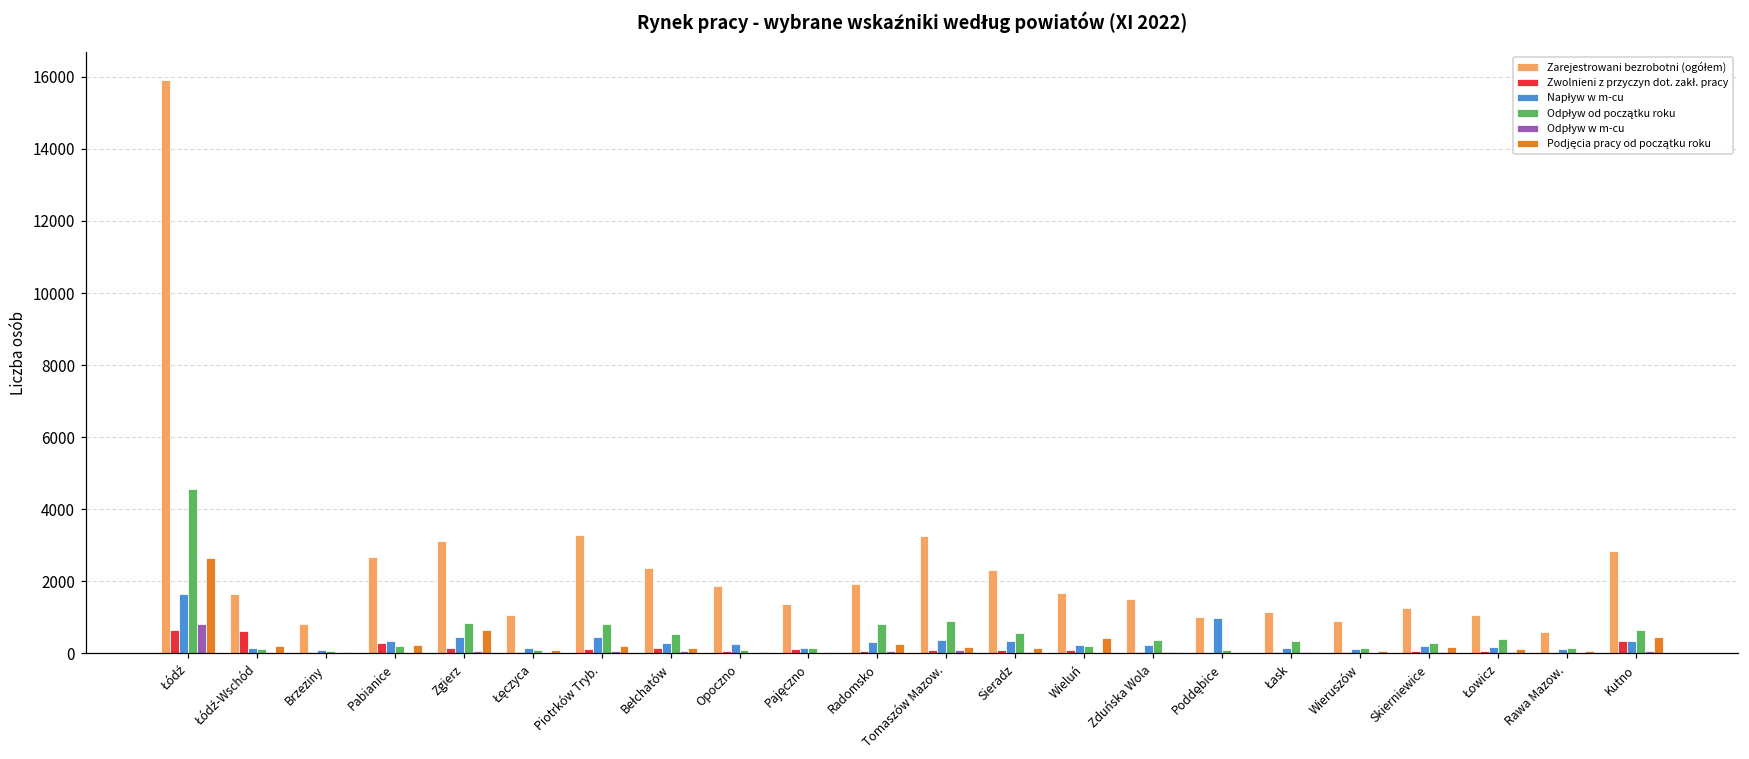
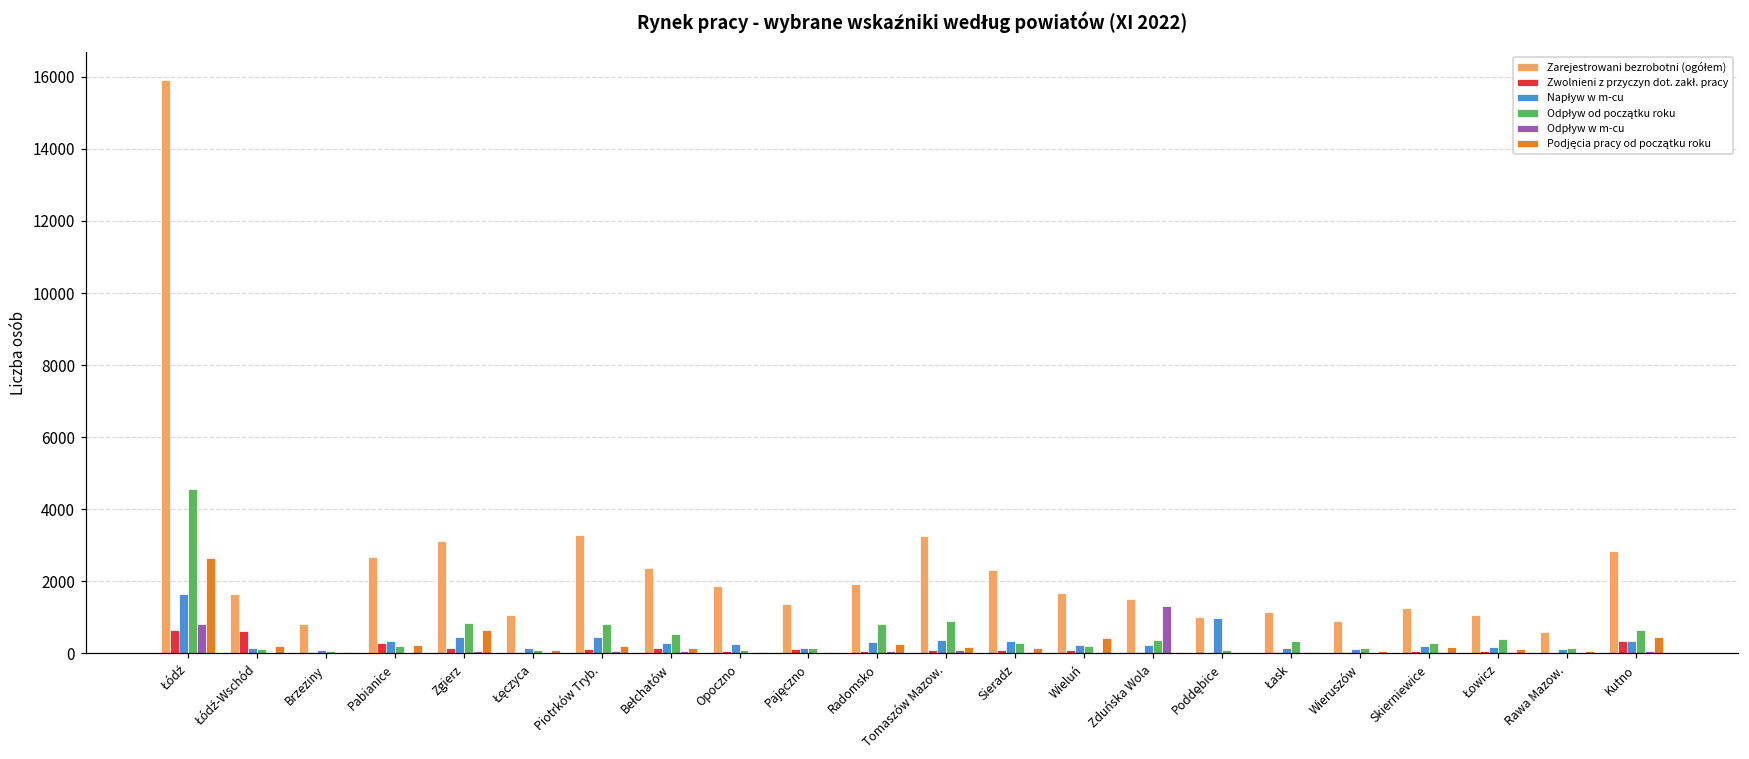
  {
    "Zarejestrowani bezrobotni (ogółem)": {
      "Łódź": 15900,
      "Łódź-Wschód": 1600,
      "Brzeziny": 800,
      "Pabianice": 2700,
      "Zgierz": 3100,
      "Łęczyca": 1100,
      "Piotrków Tryb.": 3300,
      "Bełchatów": 2400,
      "Opoczno": 1900,
      "Pajęczno": 1400,
      "Radomsko": 1900,
      "Tomaszów Mazow.": 3300,
      "Sieradz": 2300,
      "Wieluń": 1700,
      "Zduńska Wola": 1500,
      "Poddębice": 1000,
      "Łask": 1100,
      "Wieruszów": 900,
      "Skierniewice": 1300,
      "Łowicz": 1100,
      "Rawa Mazow.": 600,
      "Kutno": 2800
    },
    "Zwolnieni z przyczyn dot. zakł. pracy": {
      "Łódź": 600,
      "Łódź-Wschód": 600,
      "Pabianice": 300,
      "Zgierz": 200,
      "Piotrków Tryb.": 100,
      "Bełchatów": 200,
      "Pajęczno": 100,
      "Radomsko": 100,
      "Tomaszów Mazow.": 100,
      "Sieradz": 100,
      "Wieluń": 100,
      "Łowicz": 100,
      "Kutno": 400
    },
    "Napływ w m-cu": {
      "Łódź": 1700,
      "Łódź-Wschód": 200,
      "Brzeziny": 100,
      "Pabianice": 400,
      "Zgierz": 400,
      "Łęczyca": 100,
      "Piotrków Tryb.": 500,
      "Bełchatów": 300,
      "Opoczno": 300,
      "Pajęczno": 200,
      "Radomsko": 300,
      "Tomaszów Mazow.": 400,
      "Sieradz": 400,
      "Wieluń": 200,
      "Zduńska Wola": 200,
      "Poddębice": 1000,
      "Łask": 200,
      "Wieruszów": 100,
      "Skierniewice": 200,
      "Łowicz": 200,
      "Rawa Mazow.": 100,
      "Kutno": 300
    },
    "Odpływ od początku roku": {
      "Łódź": 4600,
      "Łódź-Wschód": 100,
      "Pabianice": 200,
      "Zgierz": 900,
      "Łęczyca": 100,
      "Piotrków Tryb.": 800,
      "Bełchatów": 500,
      "Opoczno": 100,
      "Pajęczno": 200,
      "Radomsko": 800,
      "Tomaszów Mazow.": 900,
-     "Sieradz": 600,
+     "Sieradz": 300,
      "Wieluń": 200,
      "Zduńska Wola": 400,
      "Poddębice": 100,
      "Łask": 300,
      "Wieruszów": 200,
      "Skierniewice": 300,
      "Łowicz": 400,
      "Rawa Mazow.": 200,
      "Kutno": 700
    },
    "Odpływ w m-cu": {
      "Łódź": 800,
      "Piotrków Tryb.": 100,
      "Tomaszów Mazow.": 100,
-     "Zduńska Wola": 0
+     "Zduńska Wola": 1300
    },
    "Podjęcia pracy od początku roku": {
      "Łódź": 2700,
      "Łódź-Wschód": 200,
      "Pabianice": 200,
      "Zgierz": 700,
      "Łęczyca": 100,
      "Piotrków Tryb.": 200,
      "Bełchatów": 200,
      "Radomsko": 300,
      "Tomaszów Mazow.": 200,
      "Sieradz": 100,
      "Wieluń": 400,
      "Skierniewice": 200,
      "Łowicz": 100,
      "Kutno": 500
    }
  }
